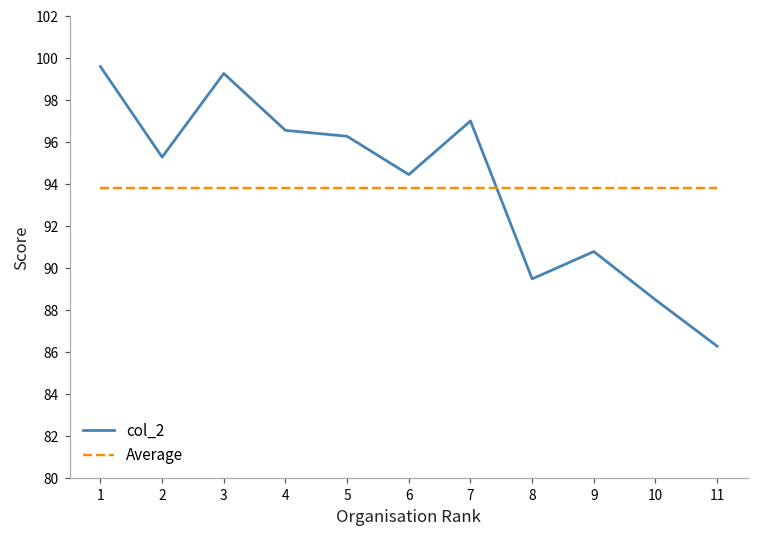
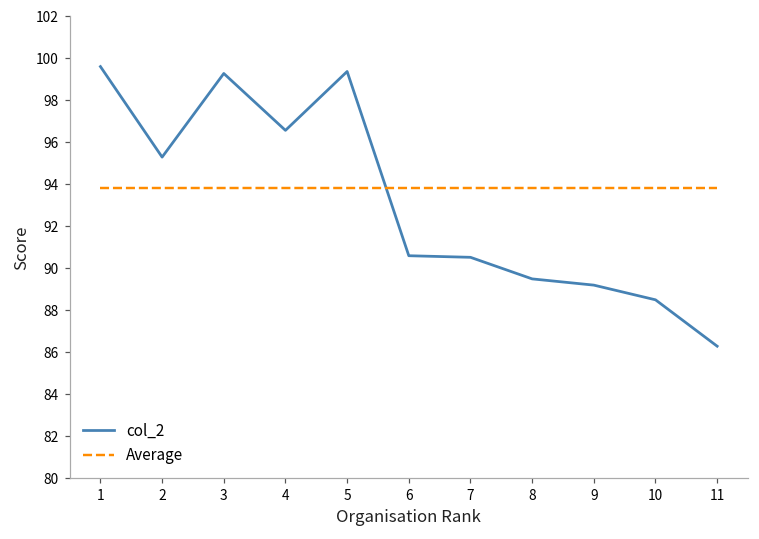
  {
    "col_2": {
      "1": 99.6,
      "2": 95.3,
      "3": 99.3,
      "4": 96.6,
-     "5": 96.3,
-     "6": 94.5,
-     "7": 97.0,
+     "5": 99.4,
+     "6": 90.6,
+     "7": 90.5,
      "8": 89.5,
-     "9": 90.8,
+     "9": 89.2,
      "10": 88.5,
      "11": 86.3
    },
    "Average": {
      "1": 93.8,
      "2": 93.8,
      "3": 93.8,
      "4": 93.8,
      "5": 93.8,
      "6": 93.8,
      "7": 93.8,
      "8": 93.8,
      "9": 93.8,
      "10": 93.8,
      "11": 93.8
    }
  }
